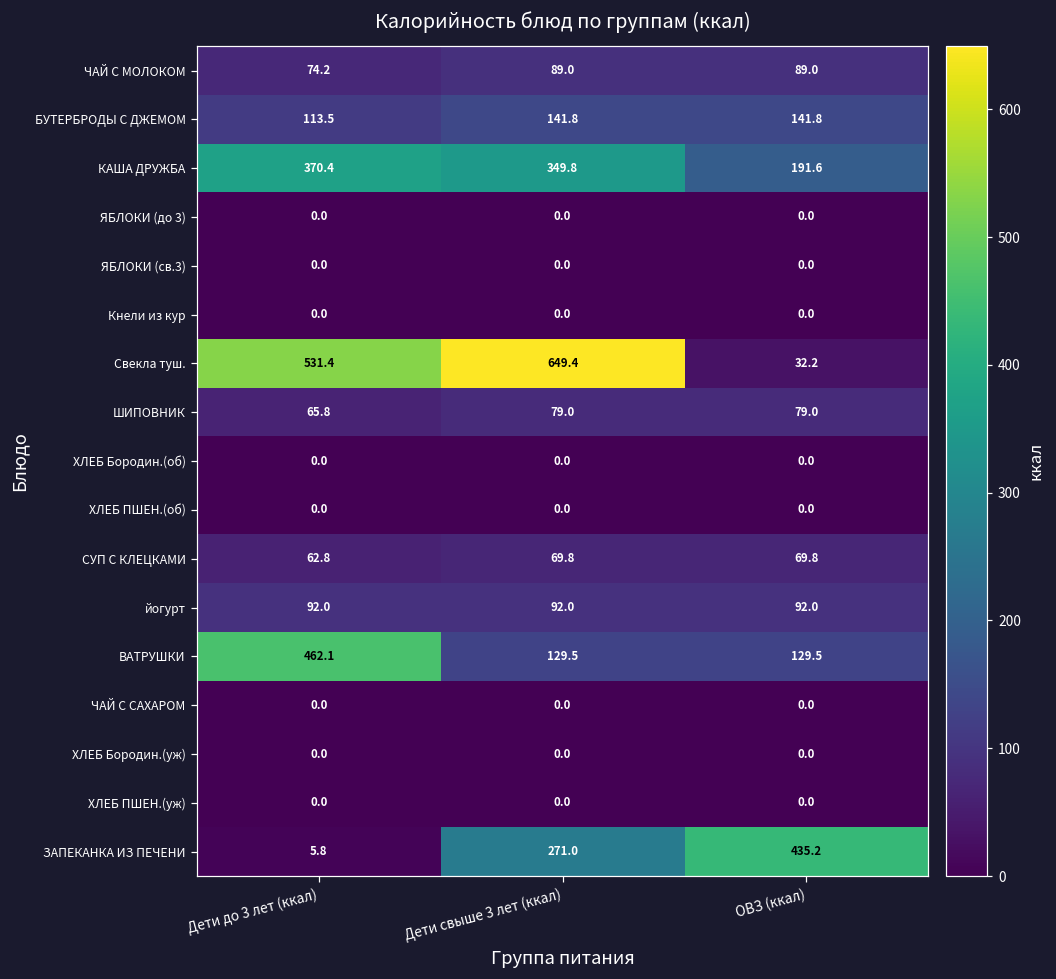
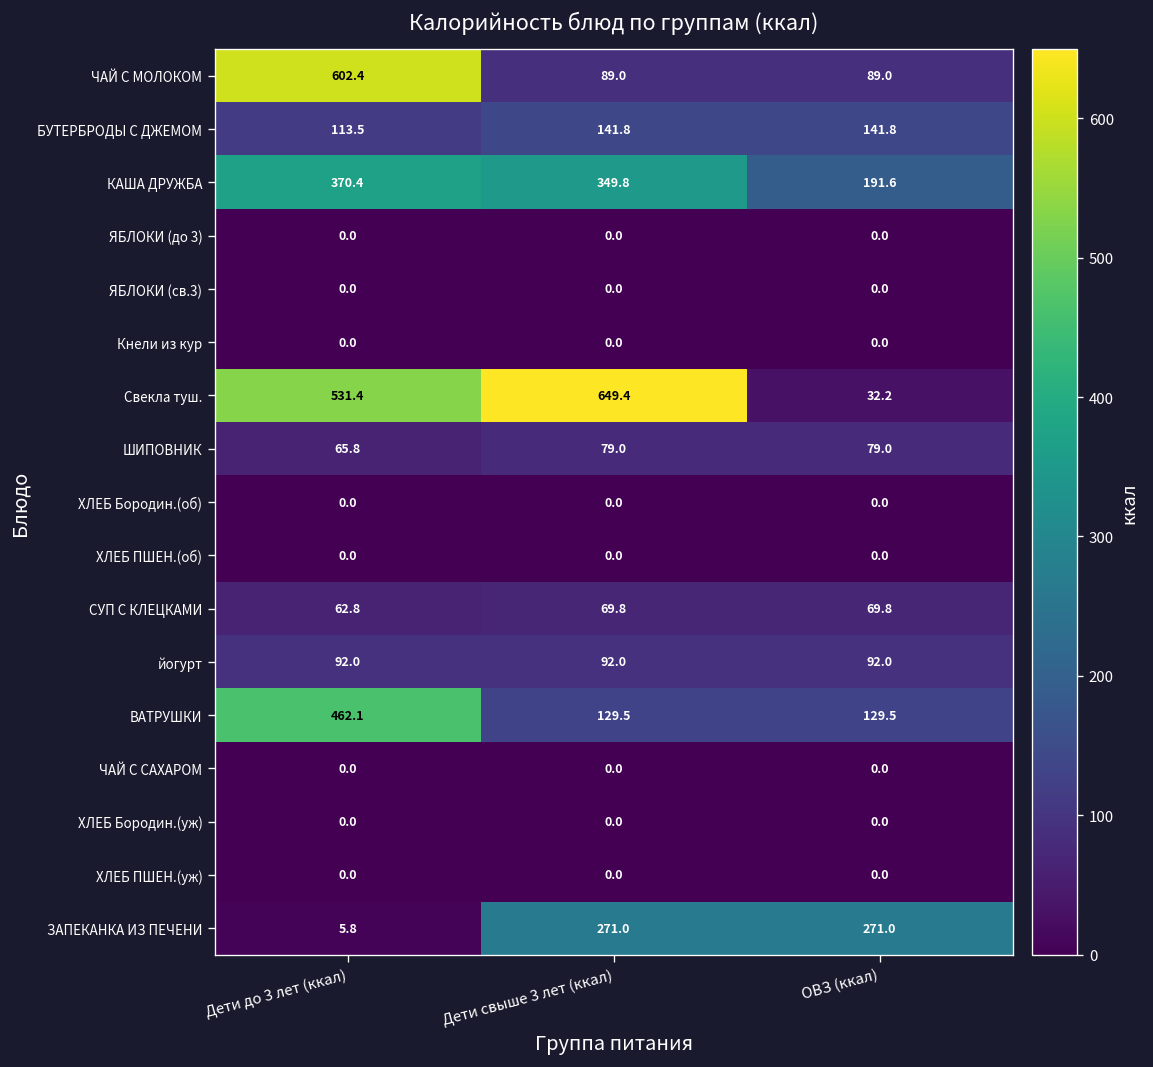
  {
    "ЧАЙ С МОЛОКОМ": {
-     "Дети до 3 лет (ккал)": 74.2,
+     "Дети до 3 лет (ккал)": 602.4,
      "Дети свыше 3 лет (ккал)": 89.0,
      "ОВЗ (ккал)": 89.0
    },
    "БУТЕРБРОДЫ С ДЖЕМОМ": {
      "Дети до 3 лет (ккал)": 113.5,
      "Дети свыше 3 лет (ккал)": 141.8,
      "ОВЗ (ккал)": 141.8
    },
    "КАША ДРУЖБА": {
      "Дети до 3 лет (ккал)": 370.4,
      "Дети свыше 3 лет (ккал)": 349.8,
      "ОВЗ (ккал)": 191.6
    },
    "ЯБЛОКИ (до 3)": {
      "Дети до 3 лет (ккал)": 0.0,
      "Дети свыше 3 лет (ккал)": 0.0,
      "ОВЗ (ккал)": 0.0
    },
    "ЯБЛОКИ (св.3)": {
      "Дети до 3 лет (ккал)": 0.0,
      "Дети свыше 3 лет (ккал)": 0.0,
      "ОВЗ (ккал)": 0.0
    },
    "Кнели из кур": {
      "Дети до 3 лет (ккал)": 0.0,
      "Дети свыше 3 лет (ккал)": 0.0,
      "ОВЗ (ккал)": 0.0
    },
    "Свекла туш.": {
      "Дети до 3 лет (ккал)": 531.4,
      "Дети свыше 3 лет (ккал)": 649.4,
      "ОВЗ (ккал)": 32.2
    },
    "ШИПОВНИК": {
      "Дети до 3 лет (ккал)": 65.8,
      "Дети свыше 3 лет (ккал)": 79.0,
      "ОВЗ (ккал)": 79.0
    },
    "ХЛЕБ Бородин.(об)": {
      "Дети до 3 лет (ккал)": 0.0,
      "Дети свыше 3 лет (ккал)": 0.0,
      "ОВЗ (ккал)": 0.0
    },
    "ХЛЕБ ПШЕН.(об)": {
      "Дети до 3 лет (ккал)": 0.0,
      "Дети свыше 3 лет (ккал)": 0.0,
      "ОВЗ (ккал)": 0.0
    },
    "СУП С КЛЕЦКАМИ": {
      "Дети до 3 лет (ккал)": 62.8,
      "Дети свыше 3 лет (ккал)": 69.8,
      "ОВЗ (ккал)": 69.8
    },
    "йогурт": {
      "Дети до 3 лет (ккал)": 92.0,
      "Дети свыше 3 лет (ккал)": 92.0,
      "ОВЗ (ккал)": 92.0
    },
    "ВАТРУШКИ": {
      "Дети до 3 лет (ккал)": 462.1,
      "Дети свыше 3 лет (ккал)": 129.5,
      "ОВЗ (ккал)": 129.5
    },
    "ЧАЙ С САХАРОМ": {
      "Дети до 3 лет (ккал)": 0.0,
      "Дети свыше 3 лет (ккал)": 0.0,
      "ОВЗ (ккал)": 0.0
    },
    "ХЛЕБ Бородин.(уж)": {
      "Дети до 3 лет (ккал)": 0.0,
      "Дети свыше 3 лет (ккал)": 0.0,
      "ОВЗ (ккал)": 0.0
    },
    "ХЛЕБ ПШЕН.(уж)": {
      "Дети до 3 лет (ккал)": 0.0,
      "Дети свыше 3 лет (ккал)": 0.0,
      "ОВЗ (ккал)": 0.0
    },
    "ЗАПЕКАНКА ИЗ ПЕЧЕНИ": {
      "Дети до 3 лет (ккал)": 5.8,
      "Дети свыше 3 лет (ккал)": 271.0,
-     "ОВЗ (ккал)": 435.2
+     "ОВЗ (ккал)": 271.0
    }
  }
